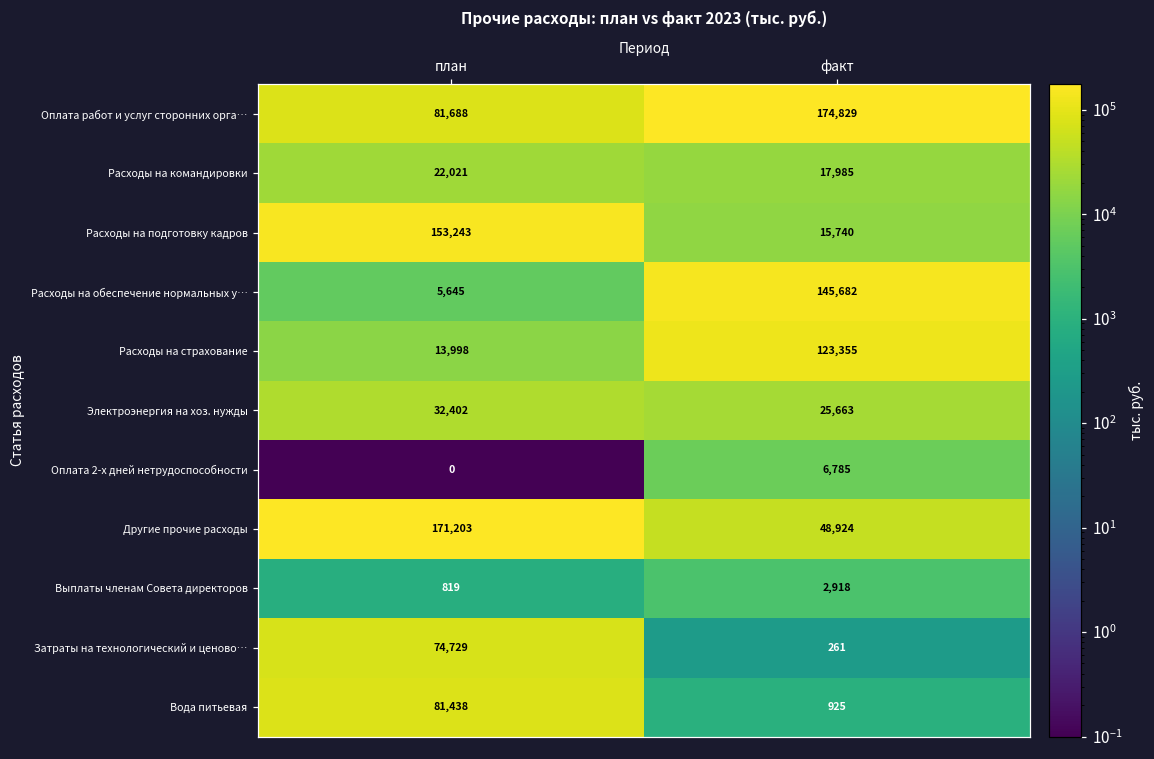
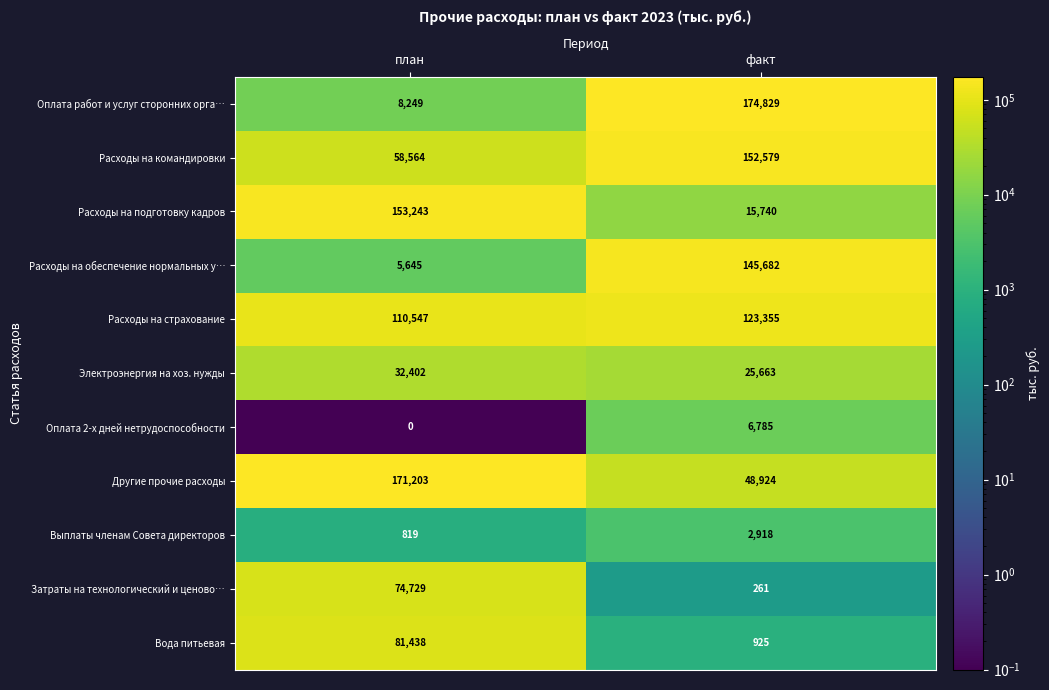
  {
    "Оплата работ и услуг сторонних орга…": {
-     "план": "81,688",
+     "план": "8,249",
      "факт": "174,829"
    },
    "Расходы на командировки": {
-     "план": "22,021",
-     "факт": "17,985"
+     "план": "58,564",
+     "факт": "152,579"
    },
    "Расходы на подготовку кадров": {
      "план": "153,243",
      "факт": "15,740"
    },
    "Расходы на обеспечение нормальных у…": {
      "план": "5,645",
      "факт": "145,682"
    },
    "Расходы на страхование": {
-     "план": "13,998",
+     "план": "110,547",
      "факт": "123,355"
    },
    "Электроэнергия на хоз. нужды": {
      "план": "32,402",
      "факт": "25,663"
    },
    "Оплата 2-х дней нетрудоспособности": {
      "план": "0",
      "факт": "6,785"
    },
    "Другие прочие расходы": {
      "план": "171,203",
      "факт": "48,924"
    },
    "Выплаты членам Совета директоров": {
      "план": "819",
      "факт": "2,918"
    },
    "Затраты на технологический и ценово…": {
      "план": "74,729",
      "факт": "261"
    },
    "Вода питьевая": {
      "план": "81,438",
      "факт": "925"
    }
  }
